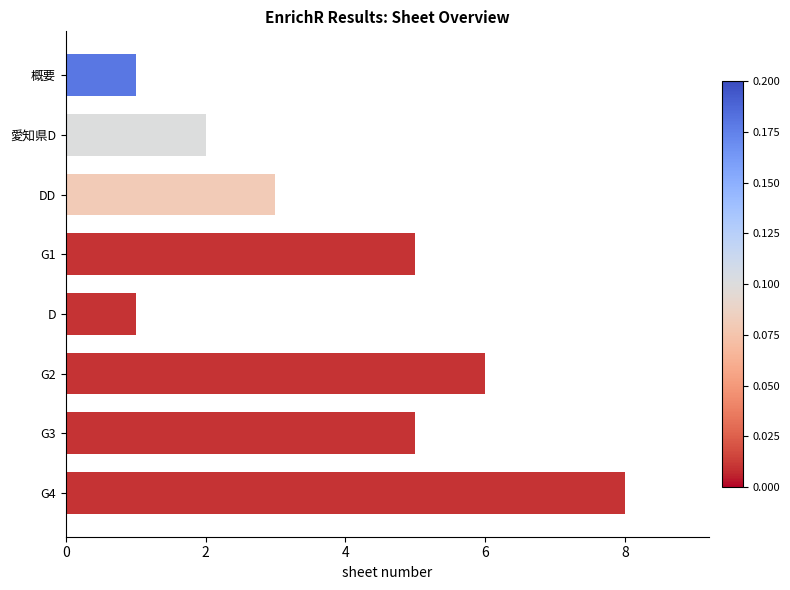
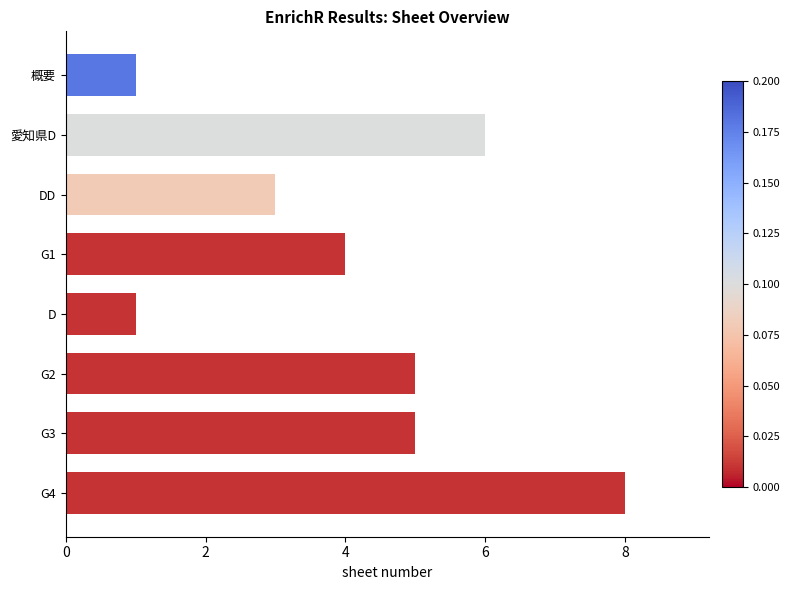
  {
    "概要": 1,
-   "愛知県D": 2,
+   "愛知県D": 6,
    "DD": 3,
-   "G1": 5,
+   "G1": 4,
    "D": 1,
-   "G2": 6,
+   "G2": 5,
    "G3": 5,
    "G4": 8
  }
